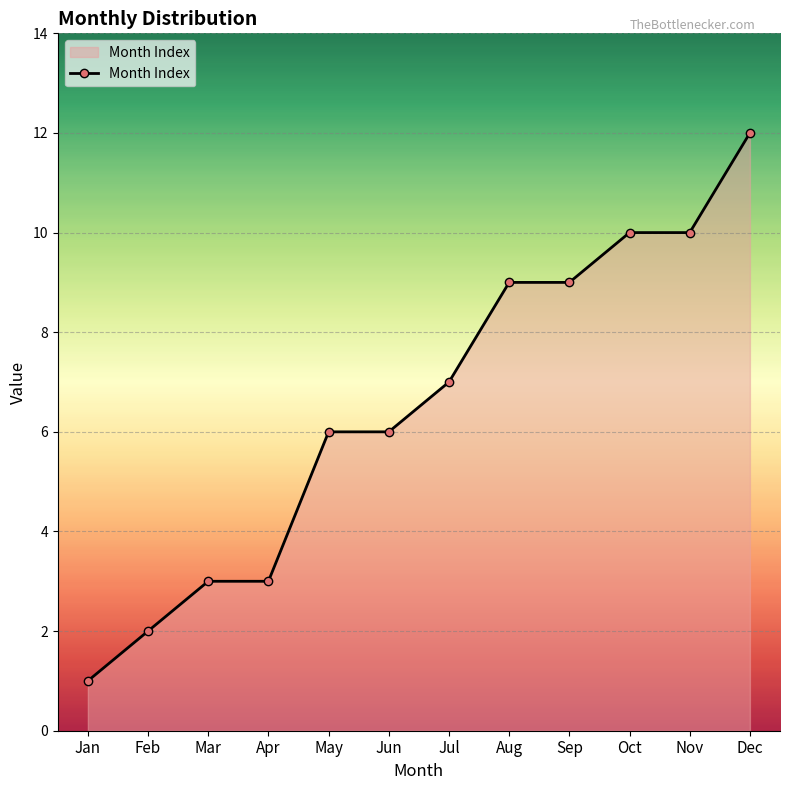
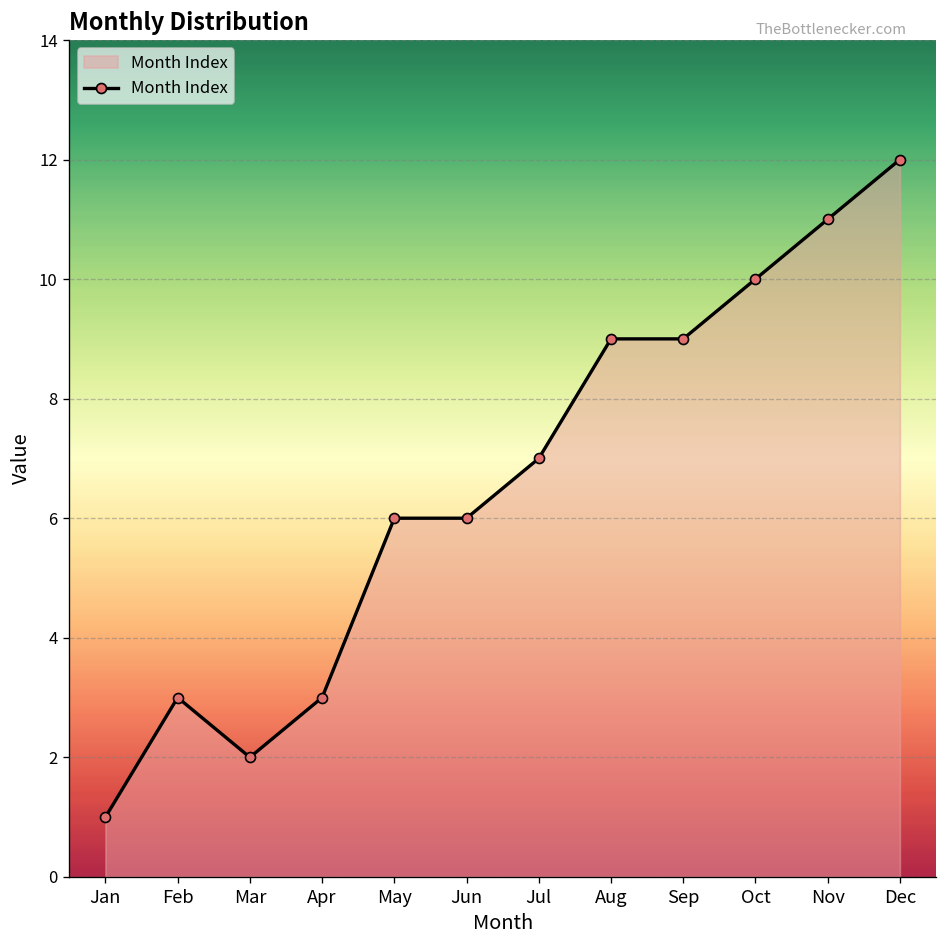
  {
    "Jan": 1,
-   "Feb": 2,
-   "Mar": 3,
+   "Feb": 3,
+   "Mar": 2,
    "Apr": 3,
    "May": 6,
    "Jun": 6,
    "Jul": 7,
    "Aug": 9,
    "Sep": 9,
    "Oct": 10,
-   "Nov": 10,
+   "Nov": 11,
    "Dec": 12
  }
